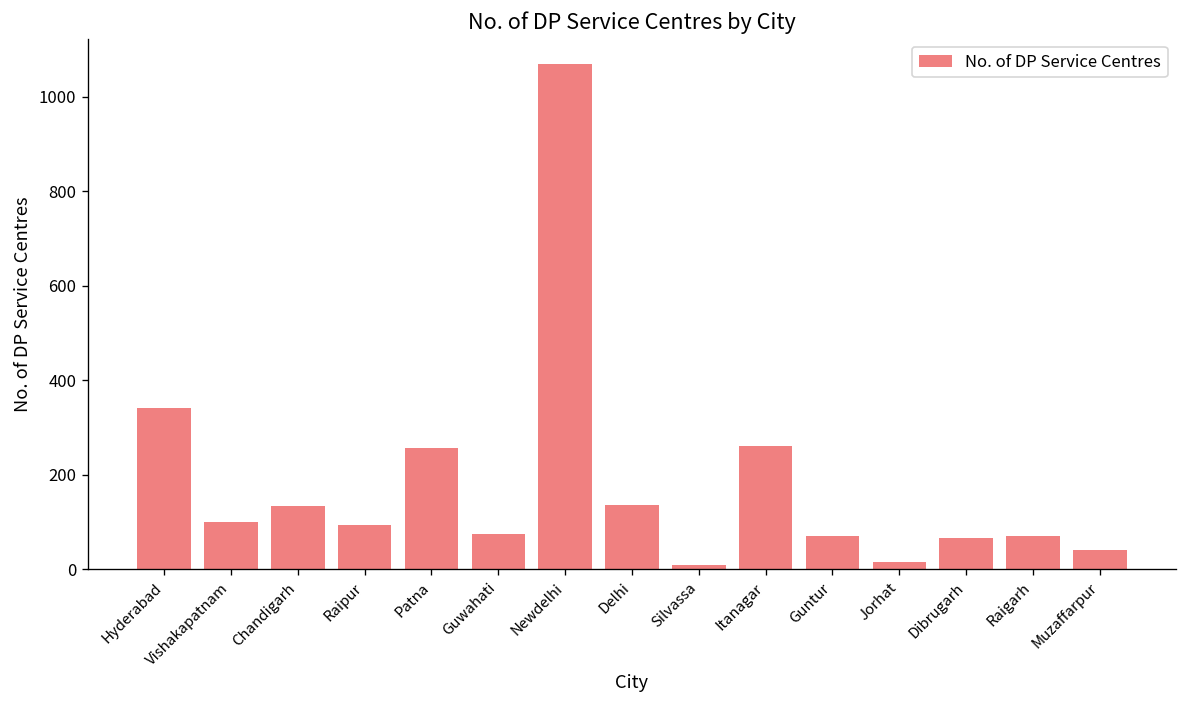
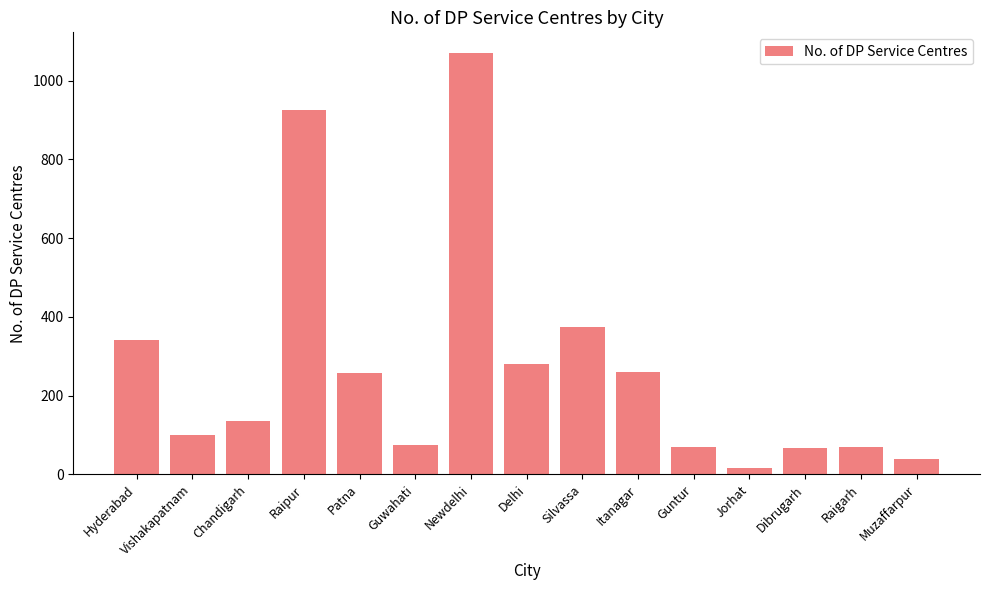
  {
    "Hyderabad": 340,
    "Vishakapatnam": 100,
    "Chandigarh": 140,
-   "Raipur": 90,
+   "Raipur": 920,
    "Patna": 260,
    "Guwahati": 70,
    "Newdelhi": 1070,
-   "Delhi": 140,
-   "Silvassa": 10,
+   "Delhi": 280,
+   "Silvassa": 380,
    "Itanagar": 260,
    "Guntur": 70,
    "Jorhat": 20,
    "Dibrugarh": 70,
    "Raigarh": 70,
    "Muzaffarpur": 40
  }
